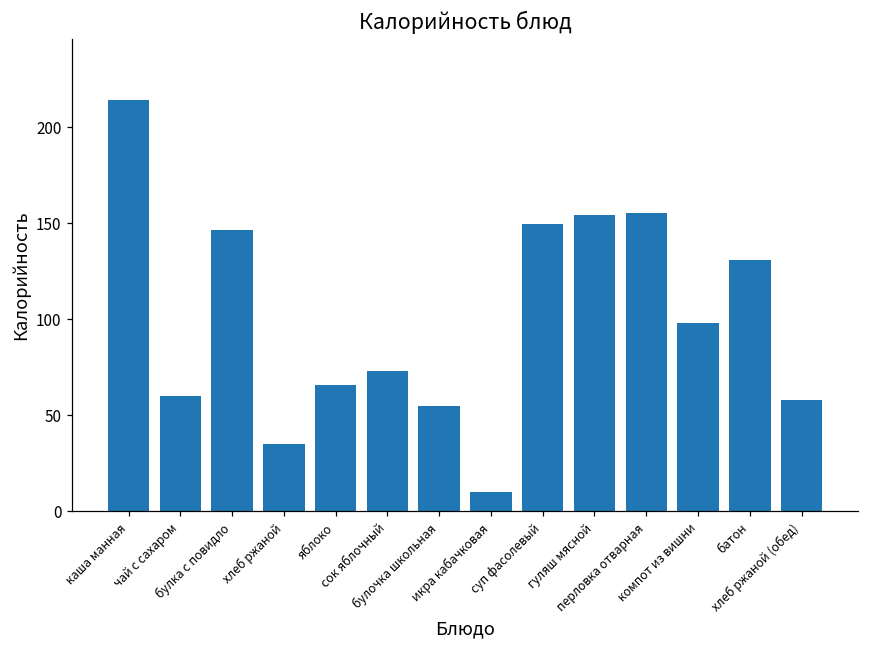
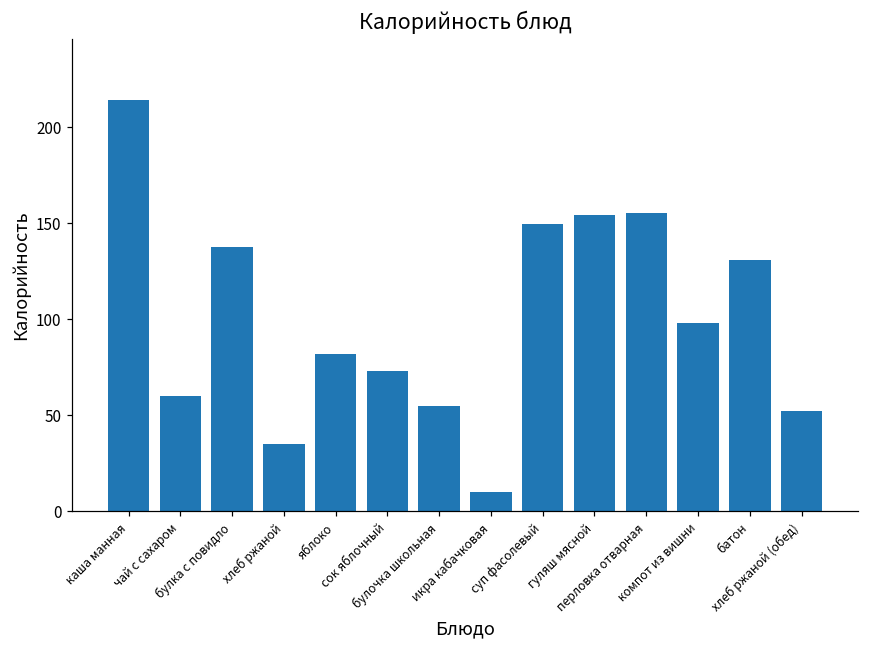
  {
    "каша манная": 214,
    "чай с сахаром": 60,
-   "булка с повидло": 147,
+   "булка с повидло": 138,
    "хлеб ржаной": 35,
-   "яблоко": 66,
+   "яблоко": 82,
    "сок яблочный": 73,
    "булочка школьная": 55,
    "икра кабачковая": 10,
    "суп фасолевый": 150,
    "гуляш мясной": 154,
    "перловка отварная": 155,
    "компот из вишни": 98,
    "батон": 131,
-   "хлеб ржаной (обед)": 58
+   "хлеб ржаной (обед)": 52
  }
